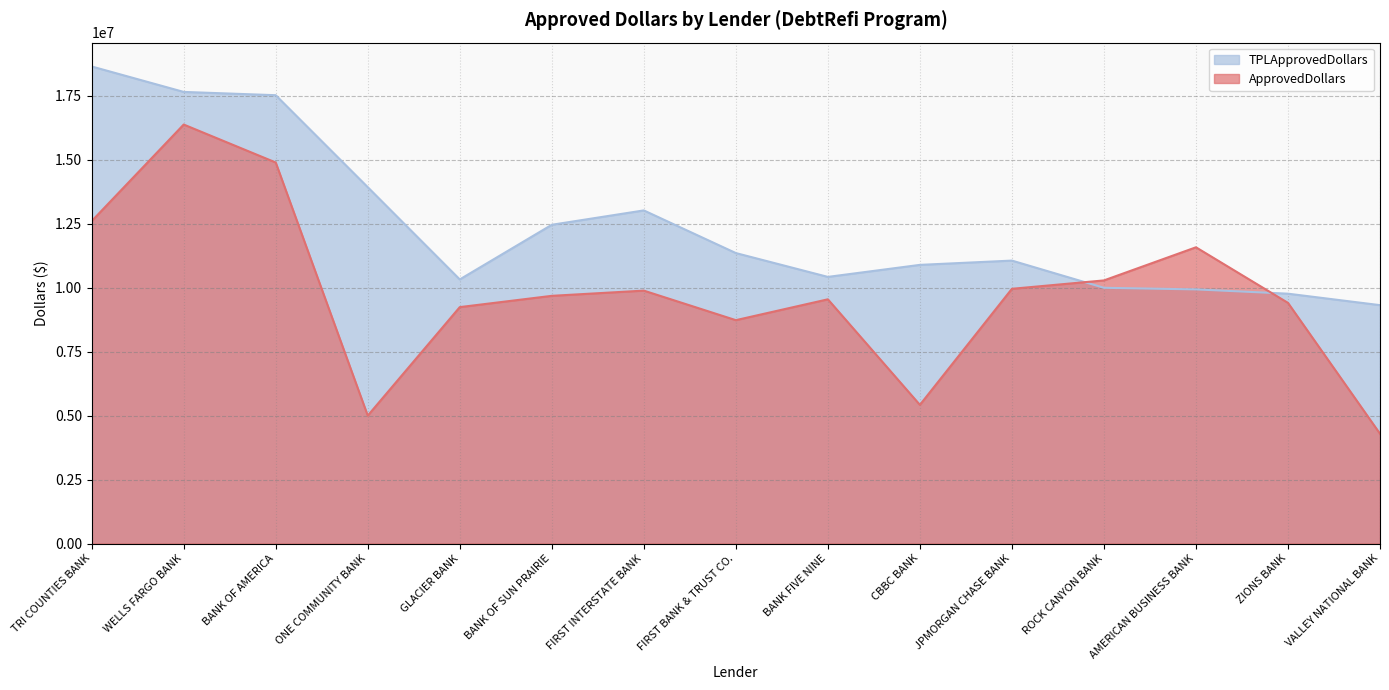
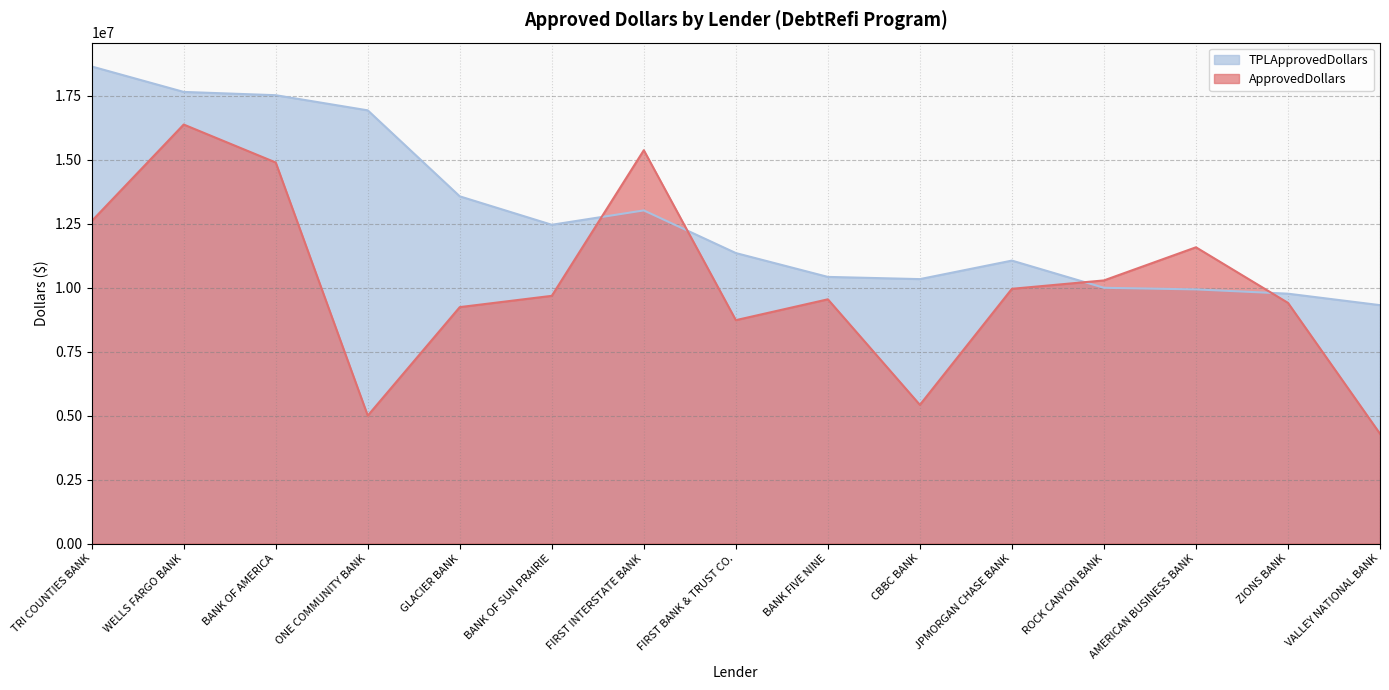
  {
    "TPLApprovedDollars": {
      "TRI COUNTIES BANK": 18700000,
      "WELLS FARGO BANK": 17700000,
      "BANK OF AMERICA": 17500000,
-     "ONE COMMUNITY BANK": 13900000,
-     "GLACIER BANK": 10300000,
+     "ONE COMMUNITY BANK": 16900000,
+     "GLACIER BANK": 13600000,
      "BANK OF SUN PRAIRIE": 12500000,
      "FIRST INTERSTATE BANK": 13000000,
      "FIRST BANK & TRUST CO.": 11400000,
      "BANK FIVE NINE": 10400000,
-     "CBBC BANK": 10900000,
+     "CBBC BANK": 10300000,
      "JPMORGAN CHASE BANK": 11100000,
      "ROCK CANYON BANK": 10000000,
      "AMERICAN BUSINESS BANK": 9900000,
      "ZIONS BANK": 9800000,
      "VALLEY NATIONAL BANK": 9300000
    },
    "ApprovedDollars": {
      "TRI COUNTIES BANK": 12600000,
      "WELLS FARGO BANK": 16400000,
      "BANK OF AMERICA": 14900000,
      "ONE COMMUNITY BANK": 5000000,
      "GLACIER BANK": 9200000,
      "BANK OF SUN PRAIRIE": 9700000,
-     "FIRST INTERSTATE BANK": 9900000,
+     "FIRST INTERSTATE BANK": 15400000,
      "FIRST BANK & TRUST CO.": 8700000,
      "BANK FIVE NINE": 9500000,
      "CBBC BANK": 5400000,
      "JPMORGAN CHASE BANK": 10000000,
      "ROCK CANYON BANK": 10300000,
      "AMERICAN BUSINESS BANK": 11600000,
      "ZIONS BANK": 9400000,
      "VALLEY NATIONAL BANK": 4300000
    }
  }
